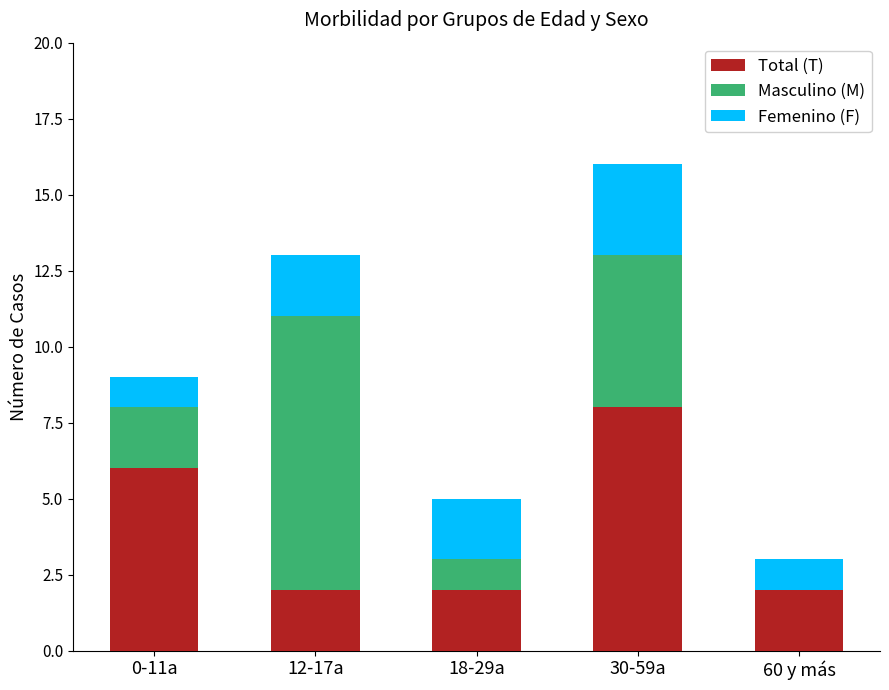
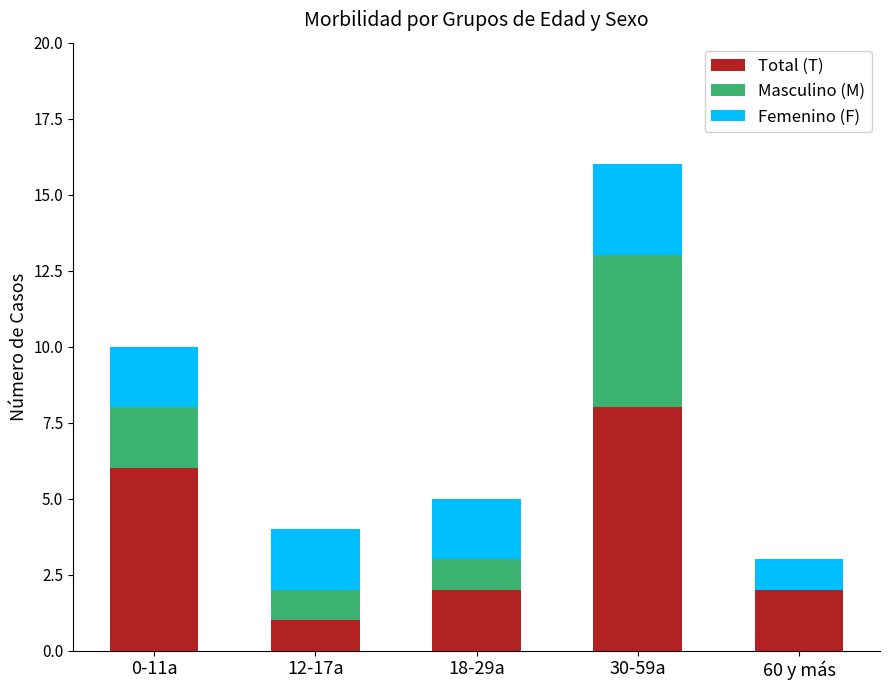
  {
    "Total (T)": {
      "0-11a": 6,
-     "12-17a": 2,
+     "12-17a": 1,
      "18-29a": 2,
      "30-59a": 8,
      "60 y más": 2
    },
    "Masculino (M)": {
      "0-11a": 2,
-     "12-17a": 9,
+     "12-17a": 1,
      "18-29a": 1,
      "30-59a": 5,
      "60 y más": 0
    },
    "Femenino (F)": {
-     "0-11a": 1,
+     "0-11a": 2,
      "12-17a": 2,
      "18-29a": 2,
      "30-59a": 3,
      "60 y más": 1
    }
  }
